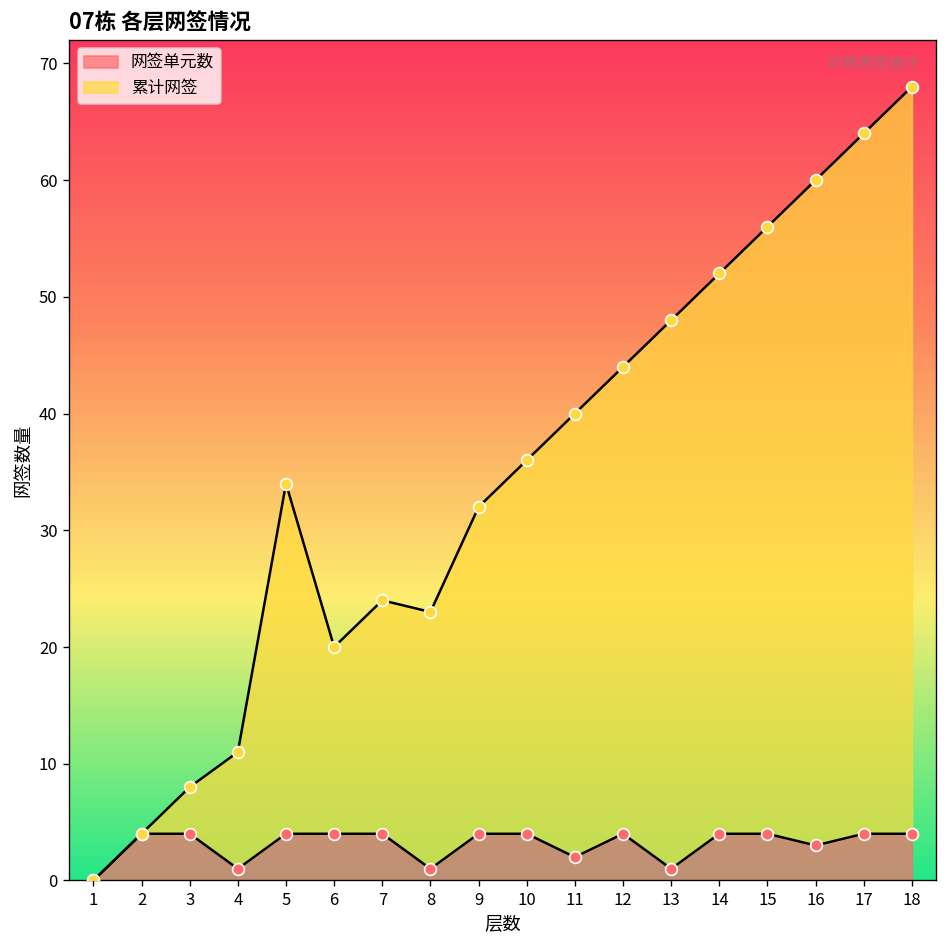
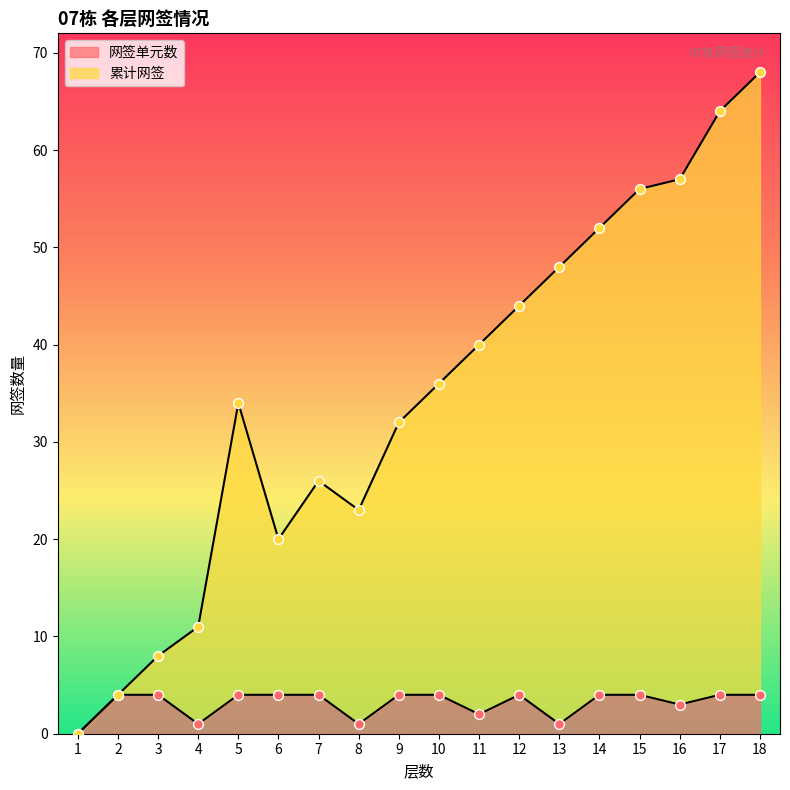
  {
    "网签单元数": {
      "3": 4,
      "4": 1,
      "5": 4,
      "6": 4,
      "7": 4,
      "8": 1,
      "9": 4,
      "10": 4,
      "11": 2,
      "12": 4,
      "13": 1,
      "14": 4,
      "15": 4,
      "16": 3,
      "17": 4,
      "18": 4
    },
    "累计网签": {
      "3": 8,
      "4": 11,
      "5": 34,
      "6": 20,
-     "7": 24,
+     "7": 26,
      "8": 23,
      "9": 32,
      "10": 36,
      "11": 40,
      "12": 44,
      "13": 48,
      "14": 52,
      "15": 56,
-     "16": 60,
+     "16": 57,
      "17": 64
    }
  }
